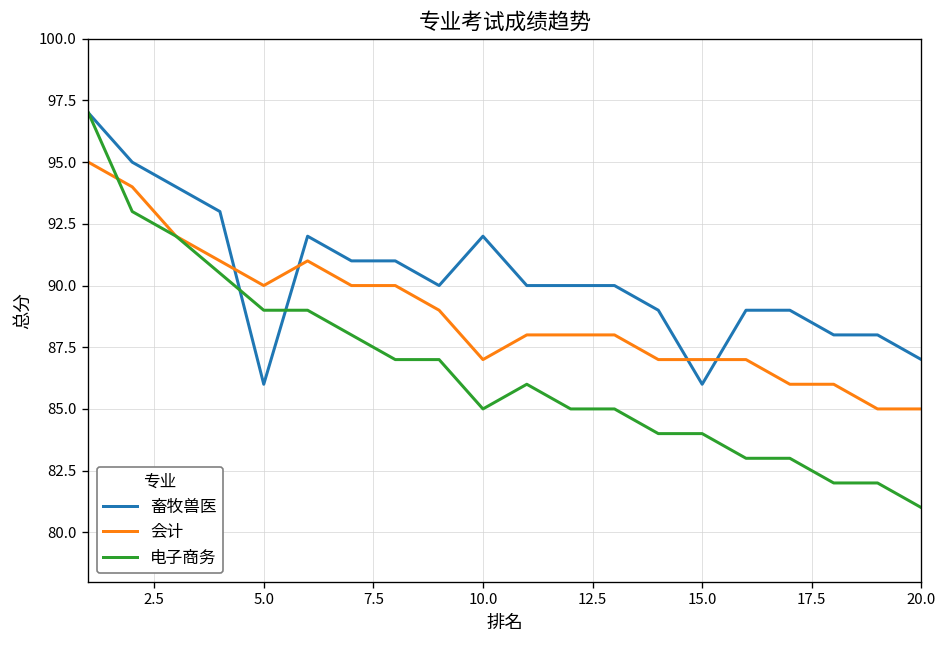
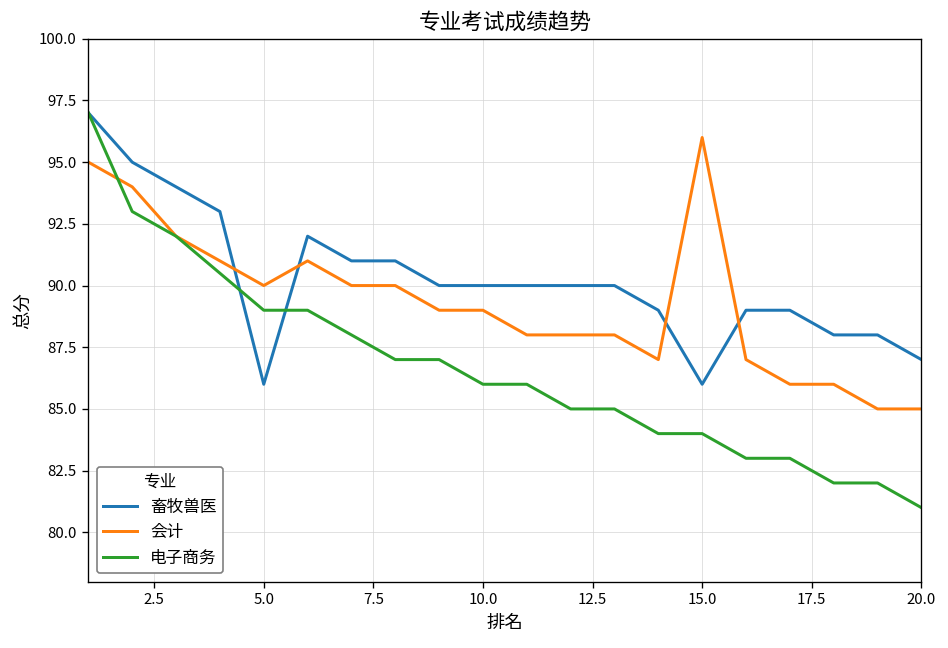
  {
    "畜牧兽医": {
      "5.0": 86,
-     "10.0": 92,
+     "10.0": 90,
      "15.0": 86,
      "20.0": 87
    },
    "会计": {
      "5.0": 90,
-     "10.0": 87,
-     "15.0": 87,
+     "10.0": 89,
+     "15.0": 96,
      "20.0": 85
    },
    "电子商务": {
      "5.0": 89,
-     "10.0": 85,
+     "10.0": 86,
      "15.0": 84,
      "20.0": 81
    }
  }
